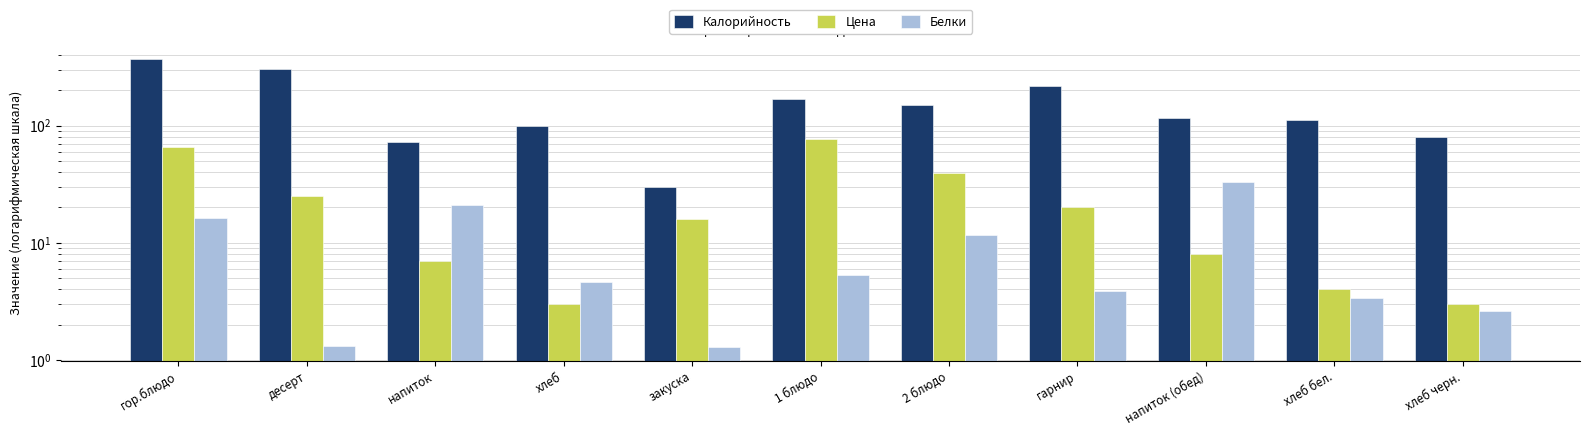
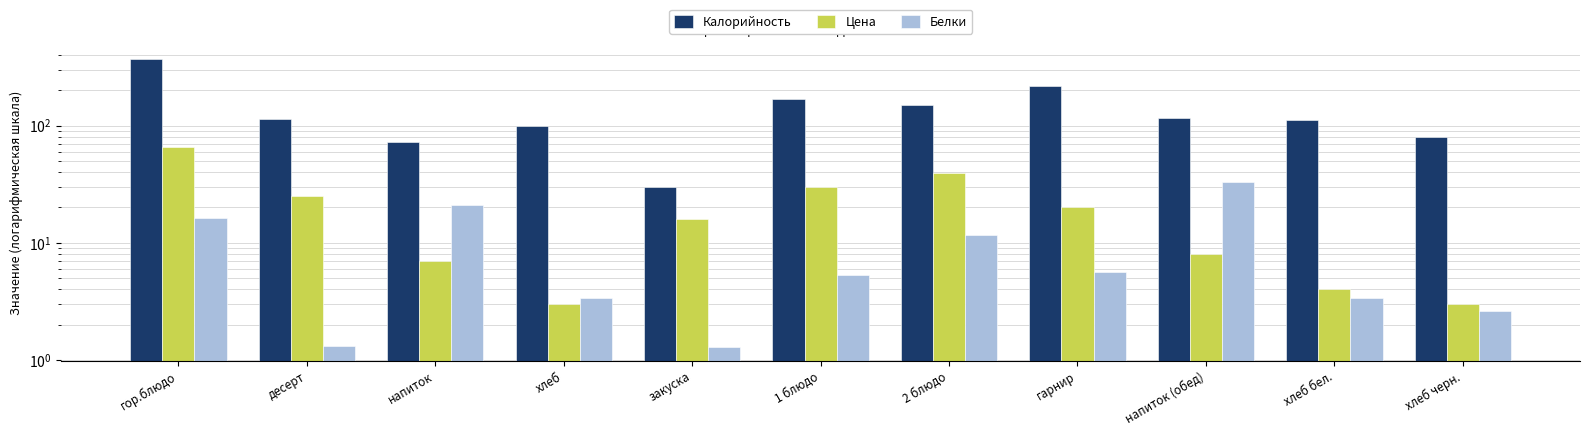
  {
    "Калорийность": {
      "гор.блюдо": 370,
-     "десерт": 310,
+     "десерт": 110,
      "напиток": 70,
      "хлеб": 100,
      "закуска": 30,
      "1 блюдо": 170,
      "2 блюдо": 150,
      "гарнир": 220,
      "напиток (обед)": 120,
      "хлеб бел.": 110,
      "хлеб черн.": 80
    },
    "Цена": {
      "гор.блюдо": 70,
      "десерт": 25,
      "напиток": 7,
      "хлеб": 3,
      "закуска": 16,
-     "1 блюдо": 80,
+     "1 блюдо": 30,
      "2 блюдо": 39,
      "гарнир": 20,
      "напиток (обед)": 8,
      "хлеб бел.": 4,
      "хлеб черн.": 3
    },
    "Белки": {
      "гор.блюдо": 16,
      "десерт": 1.3,
      "напиток": 21,
-     "хлеб": 4.7,
+     "хлеб": 3.4,
      "закуска": 1.3,
      "1 блюдо": 5,
      "2 блюдо": 12,
-     "гарнир": 3.8,
+     "гарнир": 6,
      "напиток (обед)": 33,
      "хлеб бел.": 3.4,
      "хлеб черн.": 2.6
    }
  }
